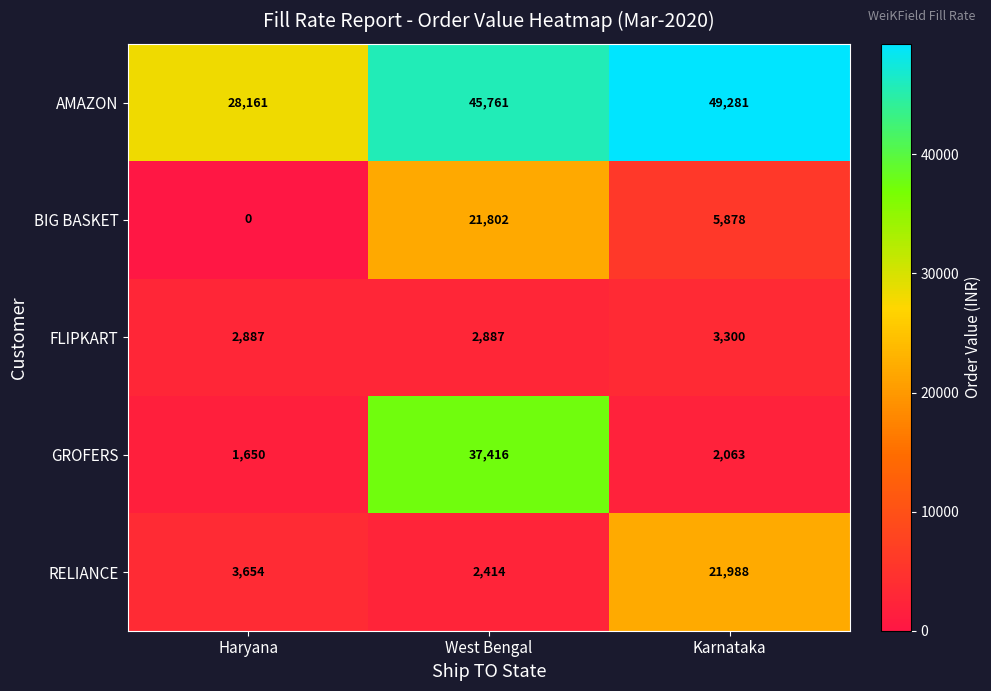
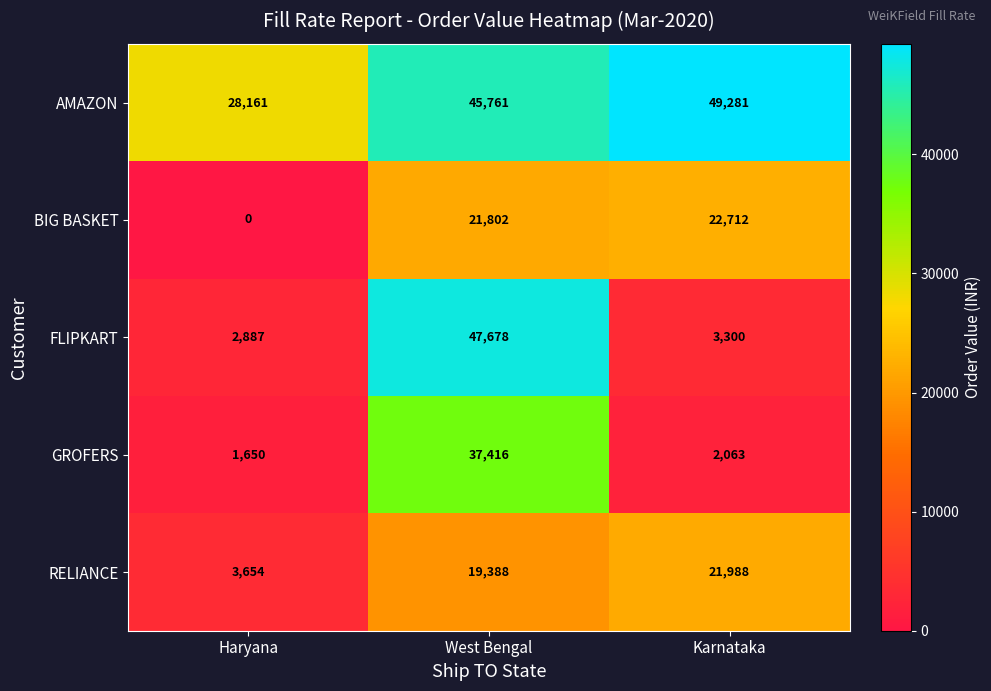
  {
    "AMAZON": {
      "Haryana": "28,161",
      "West Bengal": "45,761",
      "Karnataka": "49,281"
    },
    "BIG BASKET": {
      "Haryana": "0",
      "West Bengal": "21,802",
-     "Karnataka": "5,878"
+     "Karnataka": "22,712"
    },
    "FLIPKART": {
      "Haryana": "2,887",
-     "West Bengal": "2,887",
+     "West Bengal": "47,678",
      "Karnataka": "3,300"
    },
    "GROFERS": {
      "Haryana": "1,650",
      "West Bengal": "37,416",
      "Karnataka": "2,063"
    },
    "RELIANCE": {
      "Haryana": "3,654",
-     "West Bengal": "2,414",
+     "West Bengal": "19,388",
      "Karnataka": "21,988"
    }
  }
